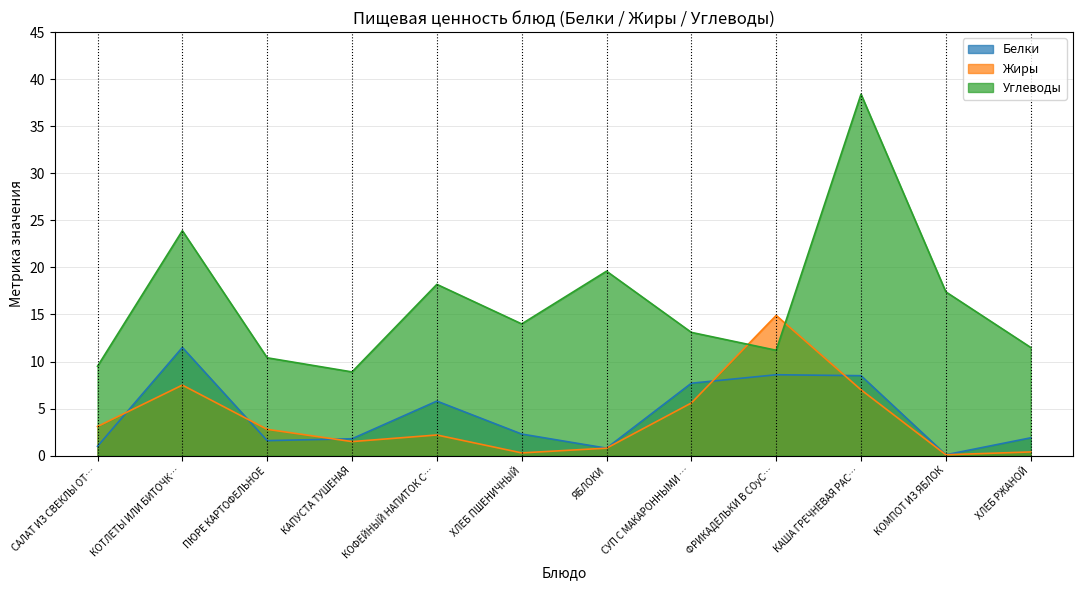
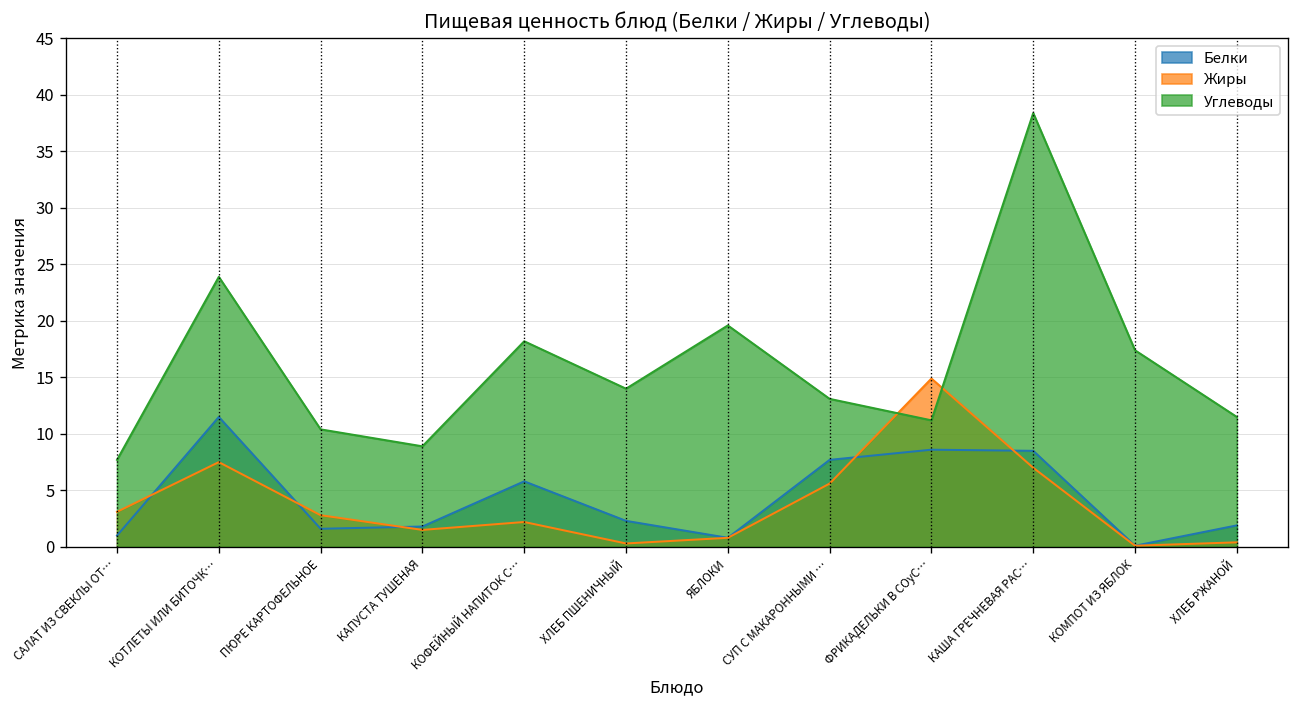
  {
    "Белки": {
      "САЛАТ ИЗ СВЕКЛЫ ОТ…": 1,
      "КОТЛЕТЫ ИЛИ БИТОЧК…": 12,
      "ПЮРЕ КАРТОФЕЛЬНОЕ": 2,
      "КАПУСТА ТУШЕНАЯ": 2,
      "КОФЕЙНЫЙ НАПИТОК С…": 6,
      "ХЛЕБ ПШЕНИЧНЫЙ": 2,
      "СУП С МАКАРОННЫМИ …": 8,
      "ФРИКАДЕЛЬКИ В СОуС…": 9,
      "КАША ГРЕЧНЕВАЯ РАС…": 9,
      "ХЛЕБ РЖАНОЙ": 2
    },
    "Жиры": {
      "САЛАТ ИЗ СВЕКЛЫ ОТ…": 3,
      "КОТЛЕТЫ ИЛИ БИТОЧК…": 8,
      "ПЮРЕ КАРТОФЕЛЬНОЕ": 3,
      "КАПУСТА ТУШЕНАЯ": 2,
      "КОФЕЙНЫЙ НАПИТОК С…": 2,
      "ХЛЕБ ПШЕНИЧНЫЙ": 0,
      "СУП С МАКАРОННЫМИ …": 6,
      "ФРИКАДЕЛЬКИ В СОуС…": 15,
      "КАША ГРЕЧНЕВАЯ РАС…": 7,
      "ХЛЕБ РЖАНОЙ": 0
    },
    "Углеводы": {
-     "САЛАТ ИЗ СВЕКЛЫ ОТ…": 10,
+     "САЛАТ ИЗ СВЕКЛЫ ОТ…": 8,
      "КОТЛЕТЫ ИЛИ БИТОЧК…": 24,
      "ПЮРЕ КАРТОФЕЛЬНОЕ": 10,
      "КАПУСТА ТУШЕНАЯ": 9,
      "КОФЕЙНЫЙ НАПИТОК С…": 18,
      "ХЛЕБ ПШЕНИЧНЫЙ": 14,
      "ЯБЛОКИ": 20,
      "СУП С МАКАРОННЫМИ …": 13,
      "ФРИКАДЕЛЬКИ В СОуС…": 11,
      "КАША ГРЕЧНЕВАЯ РАС…": 38,
      "КОМПОТ ИЗ ЯБЛОК": 17,
      "ХЛЕБ РЖАНОЙ": 12
    }
  }
